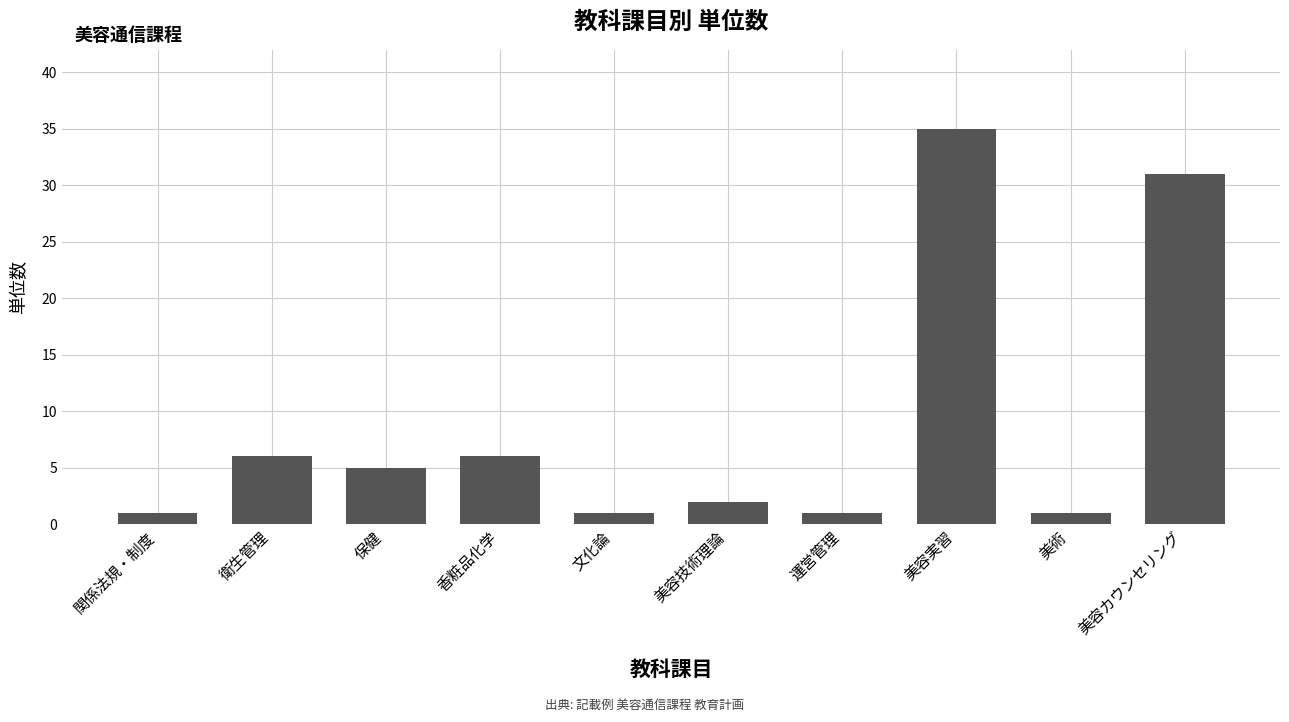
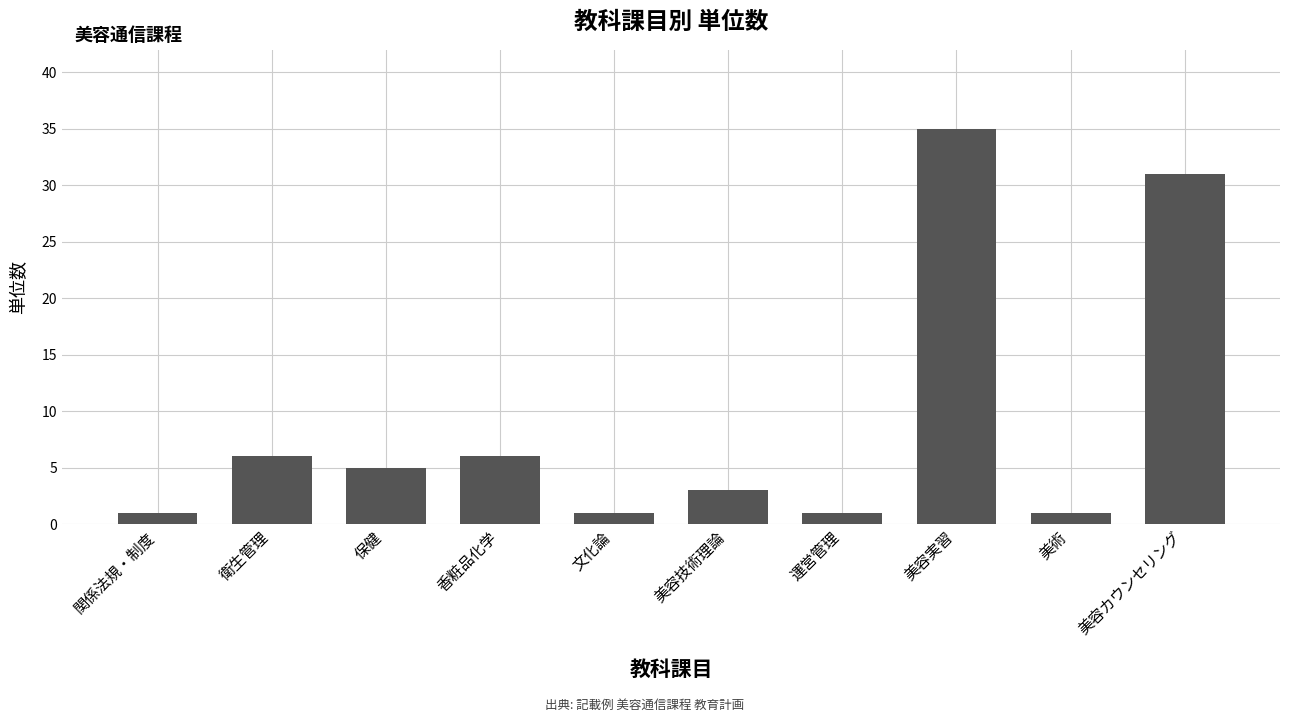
  {
    "関係法規・制度": 1,
    "衛生管理": 6,
    "保健": 5,
    "香粧品化学": 6,
    "文化論": 1,
-   "美容技術理論": 2,
+   "美容技術理論": 3,
    "運営管理": 1,
    "美容実習": 35,
    "美術": 1,
    "美容カウンセリング": 31
  }
